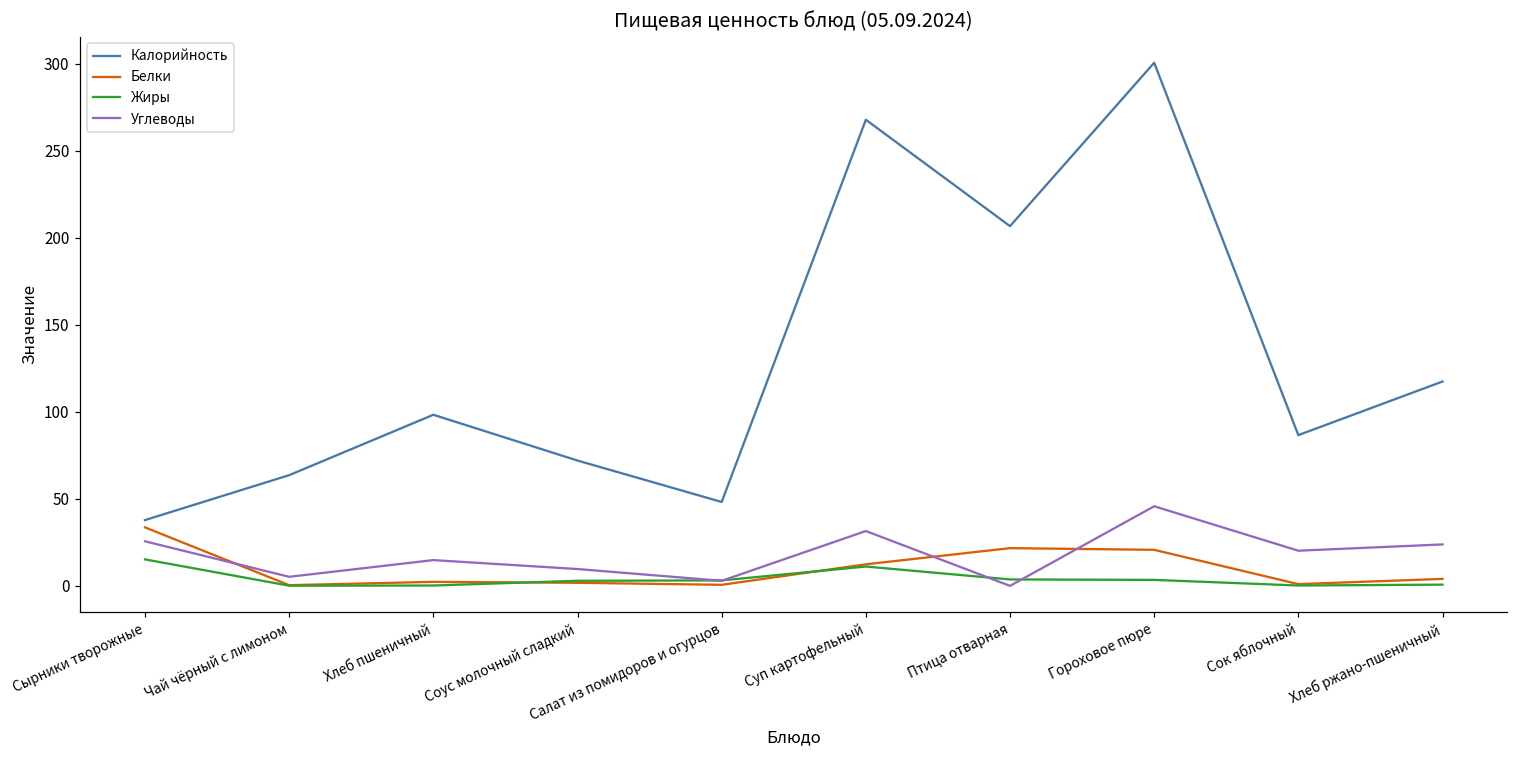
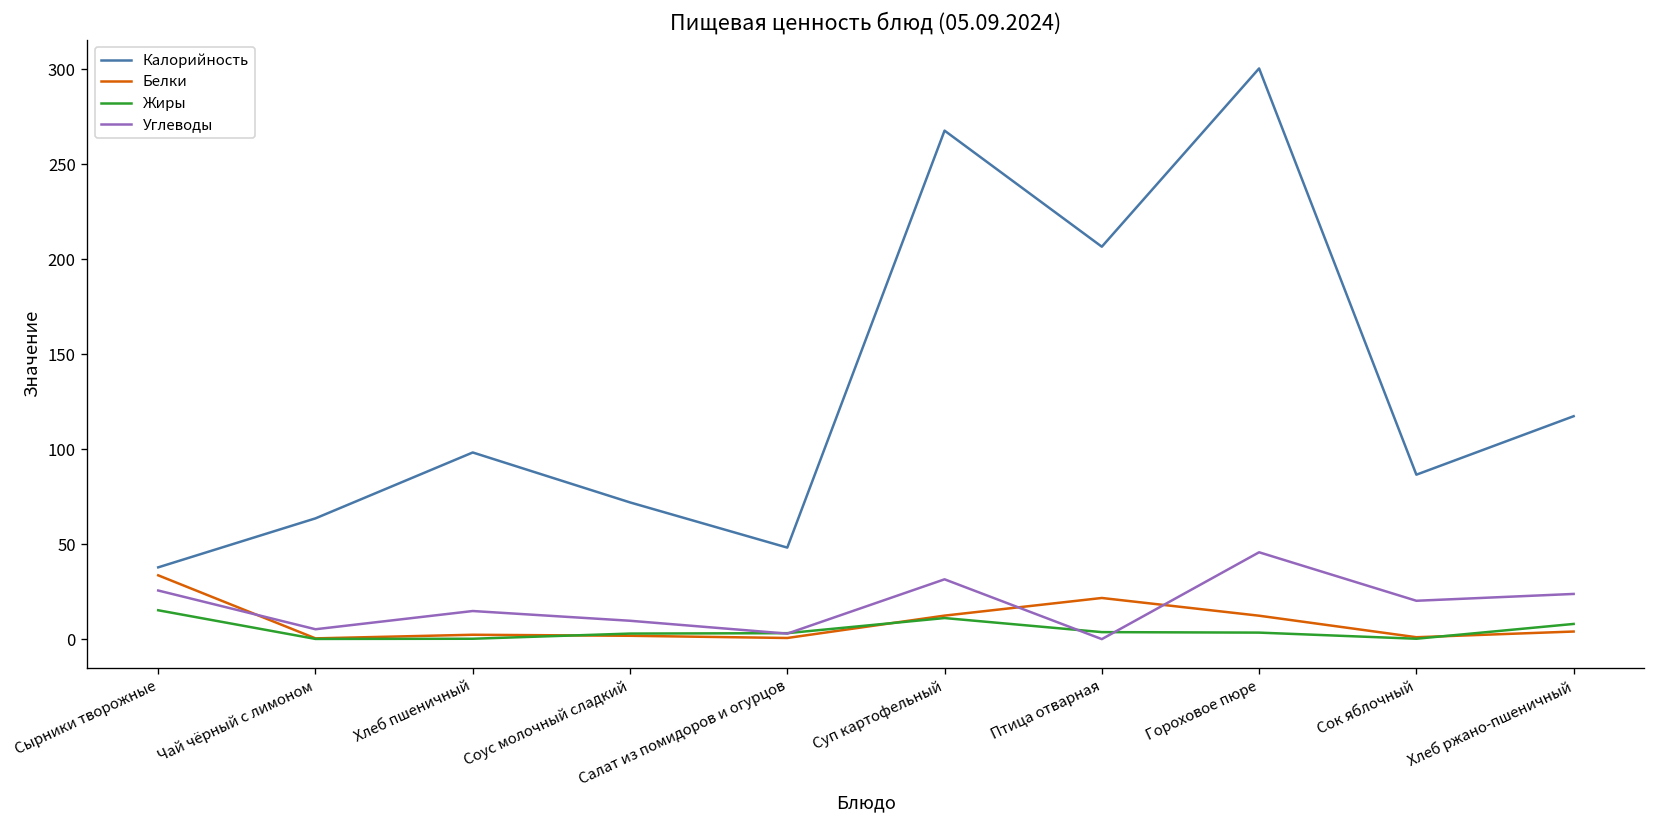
  {
    "Калорийность": {
      "Сырники творожные": 38,
      "Чай чёрный с лимоном": 64,
      "Хлеб пшеничный": 98,
      "Соус молочный сладкий": 72,
      "Салат из помидоров и огурцов": 48,
      "Суп картофельный": 268,
      "Птица отварная": 207,
      "Гороховое пюре": 301,
      "Сок яблочный": 87,
      "Хлеб ржано-пшеничный": 117
    },
    "Белки": {
      "Сырники творожные": 34,
      "Хлеб пшеничный": 2,
      "Салат из помидоров и огурцов": 1,
      "Птица отварная": 22,
-     "Гороховое пюре": 21,
+     "Гороховое пюре": 12,
      "Хлеб ржано-пшеничный": 4
    },
    "Жиры": {
      "Сырники творожные": 15,
      "Хлеб пшеничный": 0,
      "Птица отварная": 4,
      "Гороховое пюре": 3,
-     "Хлеб ржано-пшеничный": 1
+     "Хлеб ржано-пшеничный": 8
    },
    "Углеводы": {
      "Сырники творожные": 26,
      "Чай чёрный с лимоном": 5,
      "Хлеб пшеничный": 15,
      "Соус молочный сладкий": 10,
      "Суп картофельный": 32,
      "Птица отварная": 0,
      "Гороховое пюре": 46,
      "Сок яблочный": 20,
      "Хлеб ржано-пшеничный": 24
    }
  }
